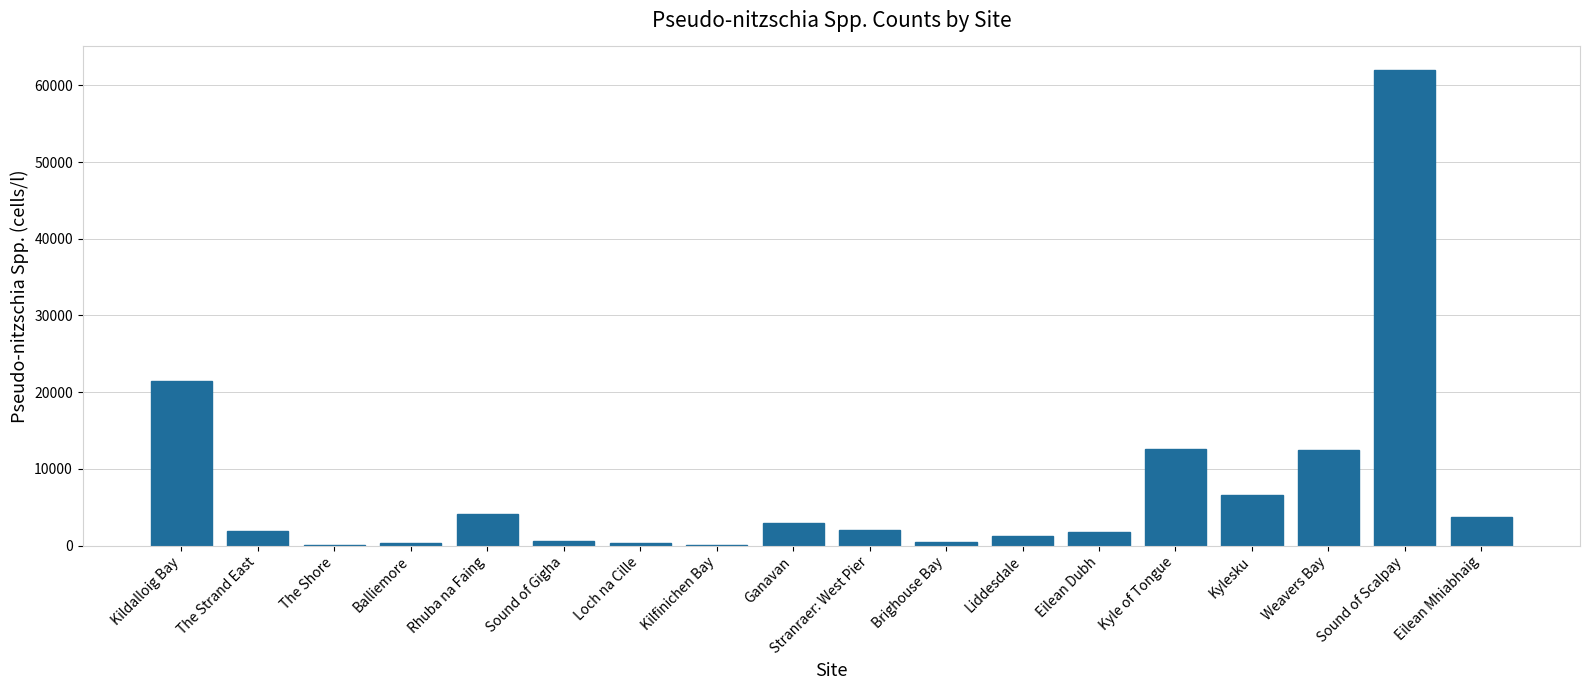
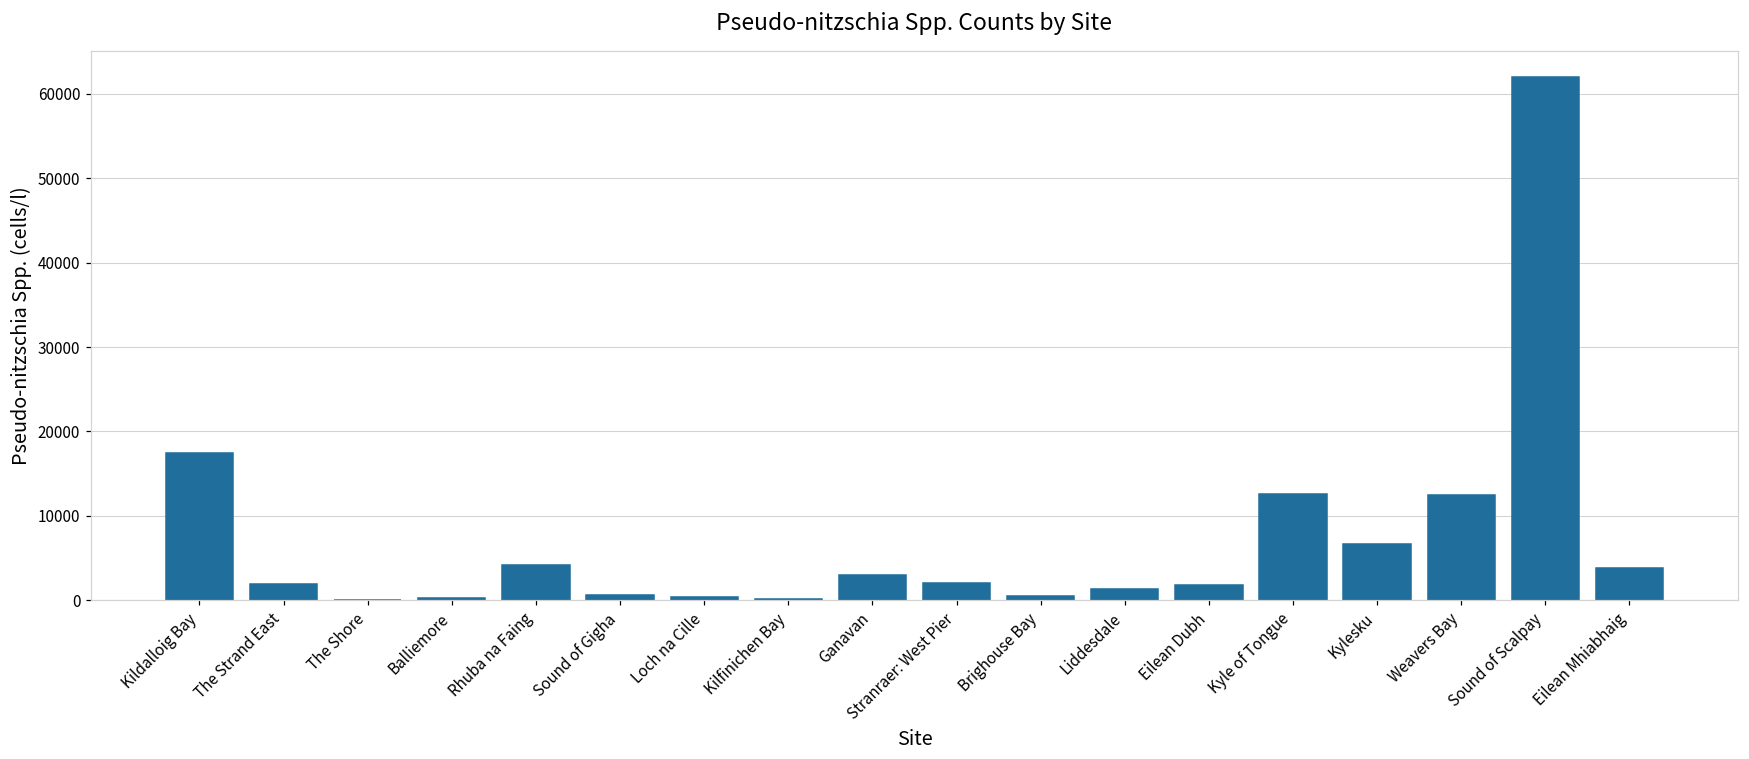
  {
-   "Kildalloig Bay": 21000,
+   "Kildalloig Bay": 17000,
    "The Strand East": 2000,
    "Rhuba na Faing": 4000,
    "Sound of Gigha": 1000,
    "Loch na Cille": 0,
    "Ganavan": 3000,
    "Stranraer: West Pier": 2000,
    "Brighouse Bay": 0,
    "Liddesdale": 1000,
    "Eilean Dubh": 2000,
    "Kyle of Tongue": 13000,
    "Kylesku": 7000,
    "Weavers Bay": 12000,
    "Sound of Scalpay": 62000,
    "Eilean Mhiabhaig": 4000
  }
